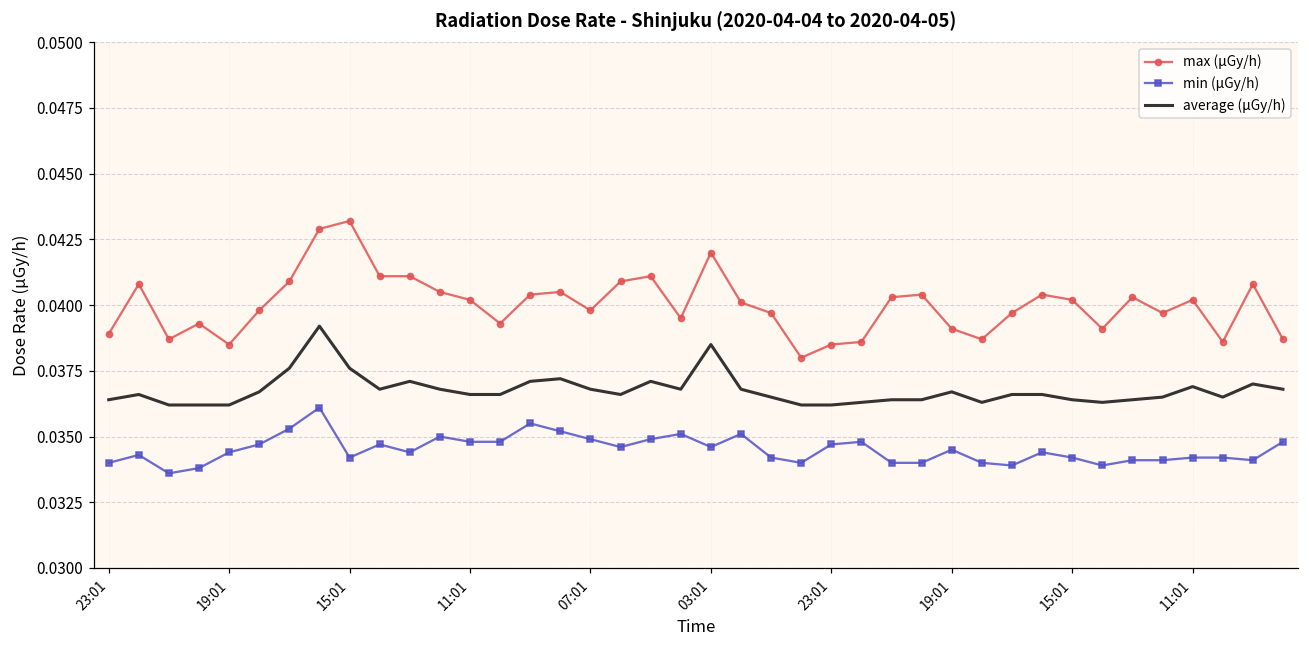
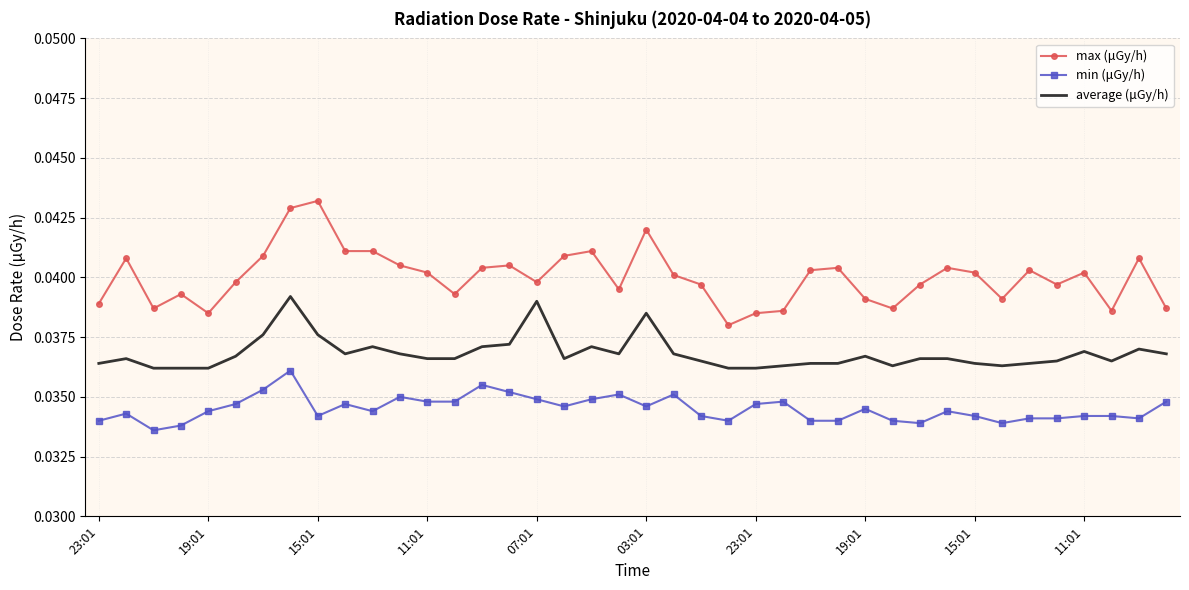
  {
    "max (μGy/h)": {
      "07:01": 0.0398,
      "03:01": 0.0420
    },
    "min (μGy/h)": {
      "07:01": 0.0349,
      "03:01": 0.0346
    },
    "average (μGy/h)": {
-     "07:01": 0.0368,
+     "07:01": 0.0390,
      "03:01": 0.0385
    }
  }
